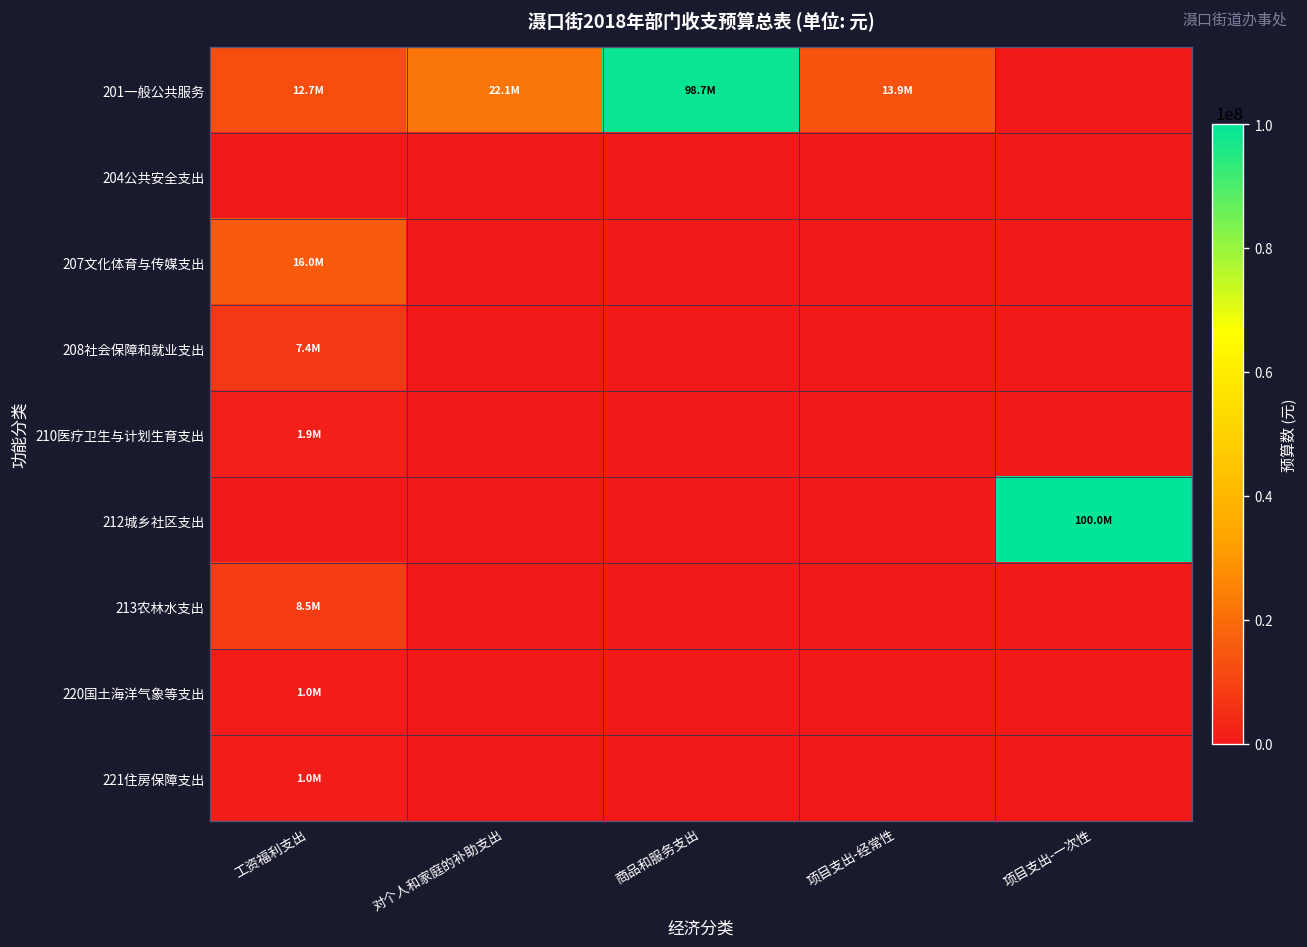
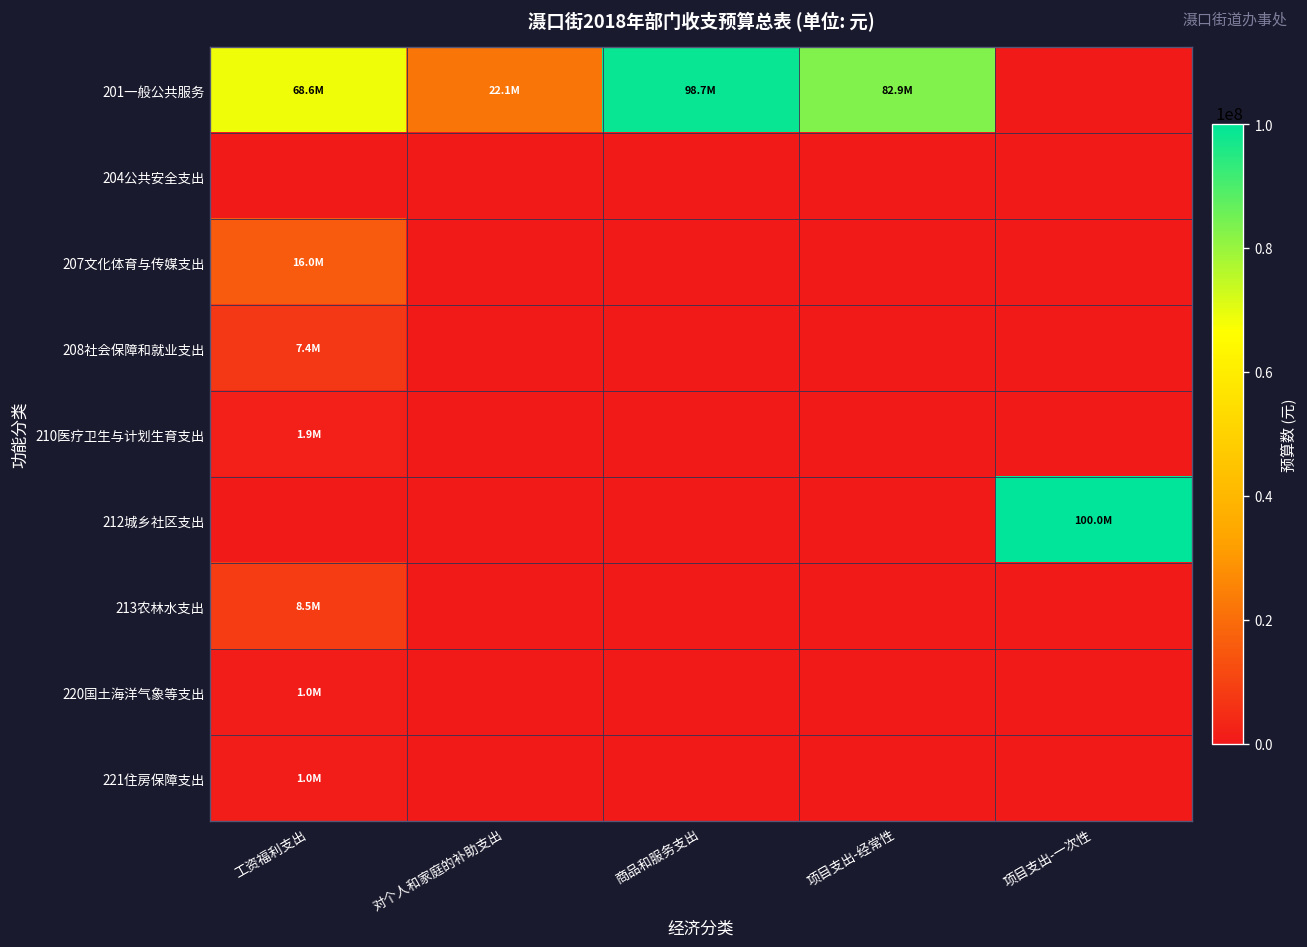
  {
    "201一般公共服务": {
-     "工资福利支出": "12.7M",
+     "工资福利支出": "68.6M",
      "对个人和家庭的补助支出": "22.1M",
      "商品和服务支出": "98.7M",
-     "项目支出-经常性": "13.9M"
+     "项目支出-经常性": "82.9M"
    },
    "207文化体育与传媒支出": {
      "工资福利支出": "16.0M"
    },
    "208社会保障和就业支出": {
      "工资福利支出": "7.4M"
    },
    "210医疗卫生与计划生育支出": {
      "工资福利支出": "1.9M"
    },
    "212城乡社区支出": {
      "项目支出-一次性": "100.0M"
    },
    "213农林水支出": {
      "工资福利支出": "8.5M"
    },
    "220国土海洋气象等支出": {
      "工资福利支出": "1.0M"
    },
    "221住房保障支出": {
      "工资福利支出": "1.0M"
    }
  }
